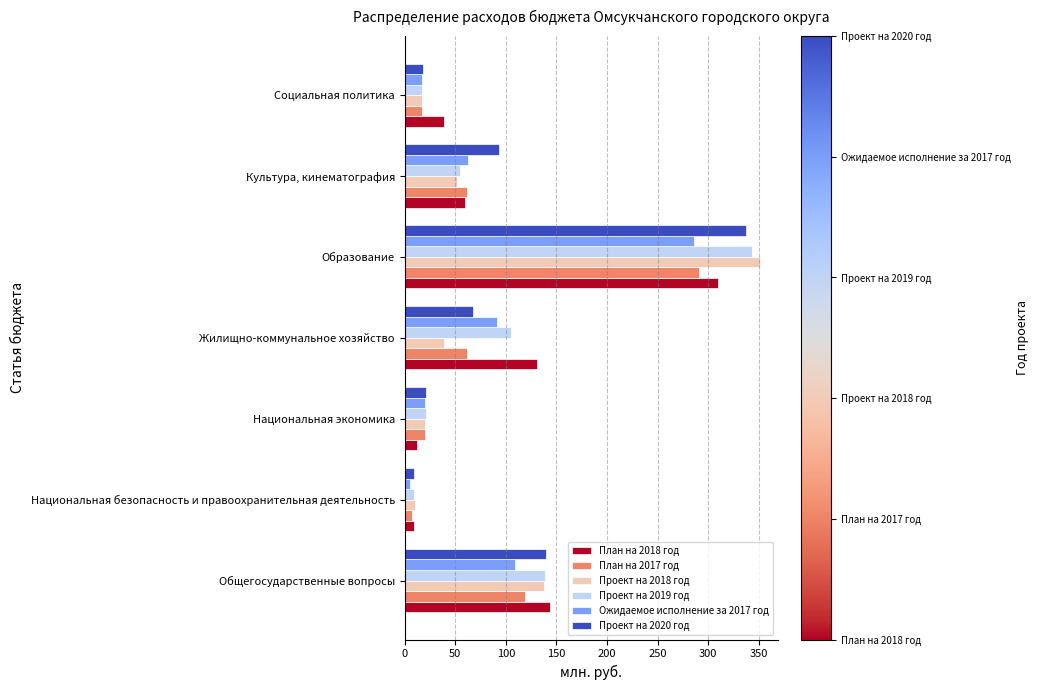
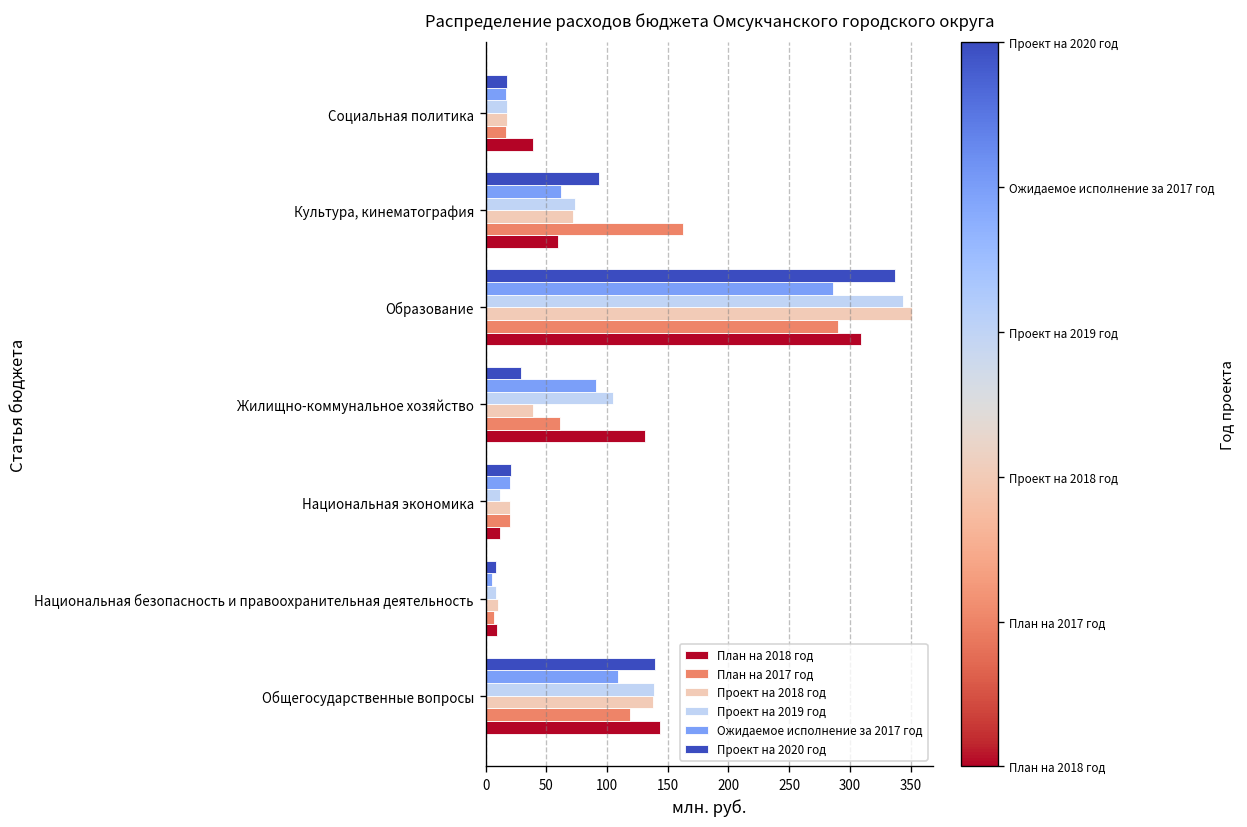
  {
    "План на 2018 год": {
      "Социальная политика": 39,
      "Культура, кинематография": 60,
      "Образование": 309,
      "Жилищно-коммунальное хозяйство": 131,
      "Национальная экономика": 12,
      "Национальная безопасность и правоохранительная деятельность": 9,
      "Общегосударственные вопросы": 143
    },
    "План на 2017 год": {
      "Социальная политика": 17,
-     "Культура, кинематография": 62,
+     "Культура, кинематография": 163,
      "Образование": 290,
      "Жилищно-коммунальное хозяйство": 62,
      "Национальная экономика": 20,
      "Национальная безопасность и правоохранительная деятельность": 7,
      "Общегосударственные вопросы": 119
    },
    "Проект на 2018 год": {
      "Социальная политика": 18,
-     "Культура, кинематография": 52,
+     "Культура, кинематография": 72,
      "Образование": 351,
      "Жилищно-коммунальное хозяйство": 39,
      "Национальная экономика": 20,
      "Национальная безопасность и правоохранительная деятельность": 10,
      "Общегосударственные вопросы": 138
    },
    "Проект на 2019 год": {
      "Социальная политика": 18,
-     "Культура, кинематография": 55,
+     "Культура, кинематография": 73,
      "Образование": 344,
      "Жилищно-коммунальное хозяйство": 105,
-     "Национальная экономика": 21,
+     "Национальная экономика": 12,
      "Национальная безопасность и правоохранительная деятельность": 9,
      "Общегосударственные вопросы": 139
    },
    "Ожидаемое исполнение за 2017 год": {
      "Социальная политика": 17,
      "Культура, кинематография": 62,
      "Образование": 286,
      "Жилищно-коммунальное хозяйство": 91,
      "Национальная экономика": 20,
      "Национальная безопасность и правоохранительная деятельность": 6,
      "Общегосударственные вопросы": 109
    },
    "Проект на 2020 год": {
      "Социальная политика": 18,
      "Культура, кинематография": 93,
      "Образование": 338,
-     "Жилищно-коммунальное хозяйство": 68,
+     "Жилищно-коммунальное хозяйство": 29,
      "Национальная экономика": 21,
      "Национальная безопасность и правоохранительная деятельность": 9,
      "Общегосударственные вопросы": 139
    }
  }
